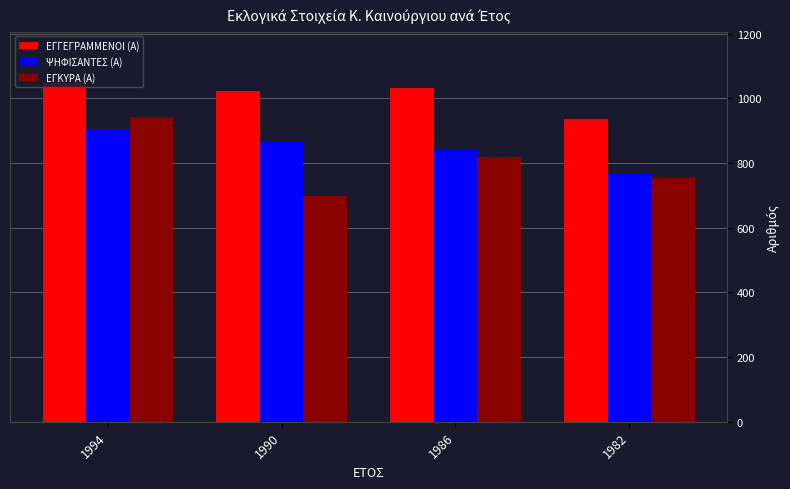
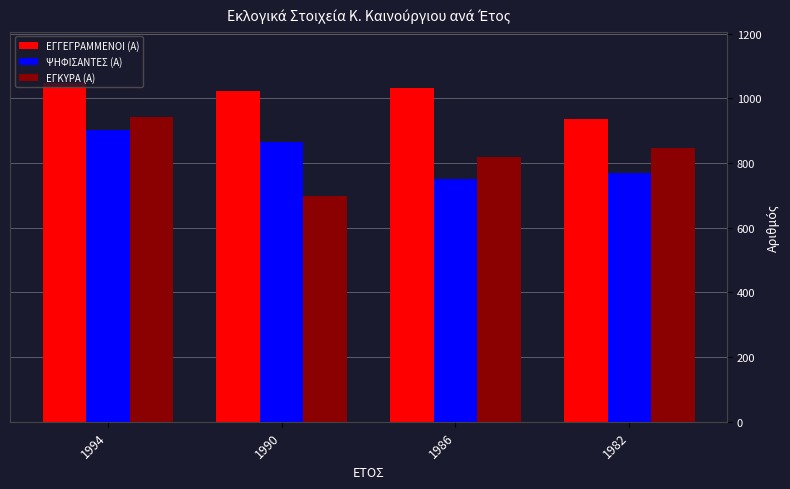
  {
    "ΕΓΓΕΓΡΑΜΜΕΝΟΙ (Α)": {
      "1990": 1020,
      "1986": 1030,
      "1982": 940
    },
    "ΨΗΦΙΣΑΝΤΕΣ (Α)": {
      "1994": 900,
      "1990": 870,
-     "1986": 840,
+     "1986": 750,
      "1982": 770
    },
    "ΕΓΚΥΡΑ (Α)": {
      "1994": 940,
      "1990": 700,
      "1986": 820,
-     "1982": 750
+     "1982": 850
    }
  }
